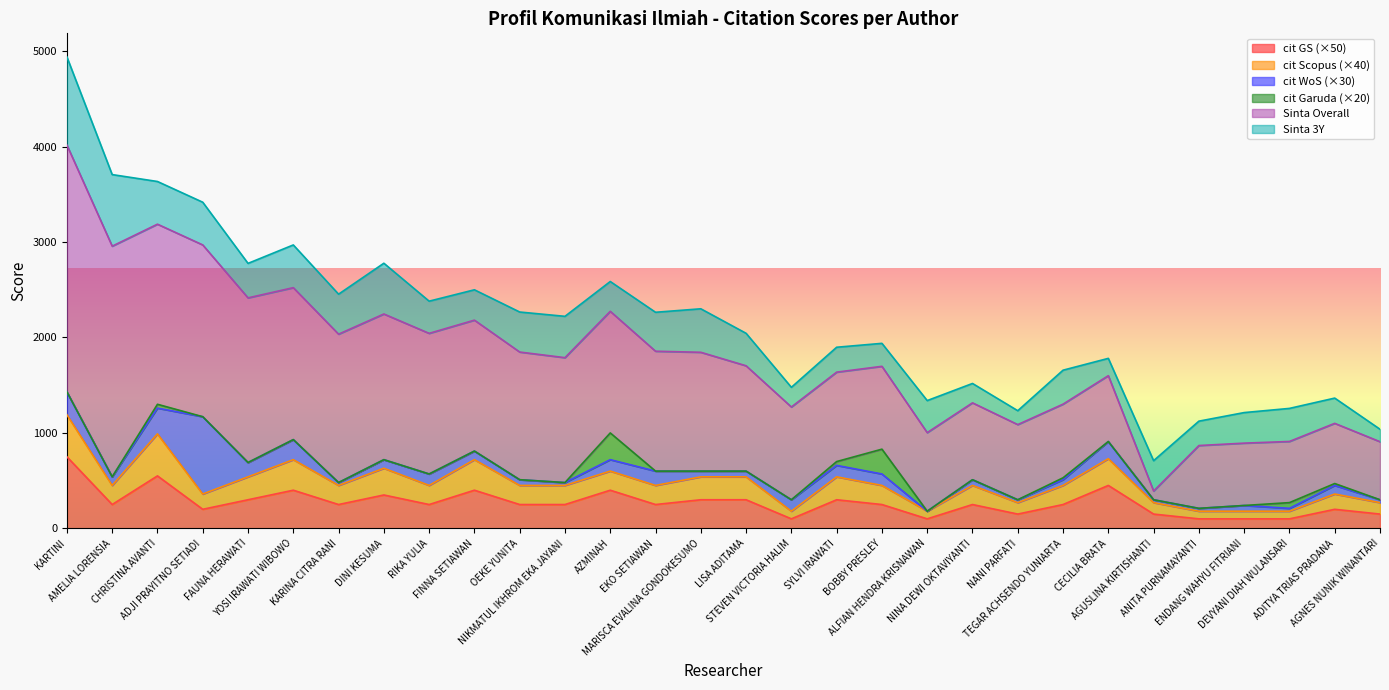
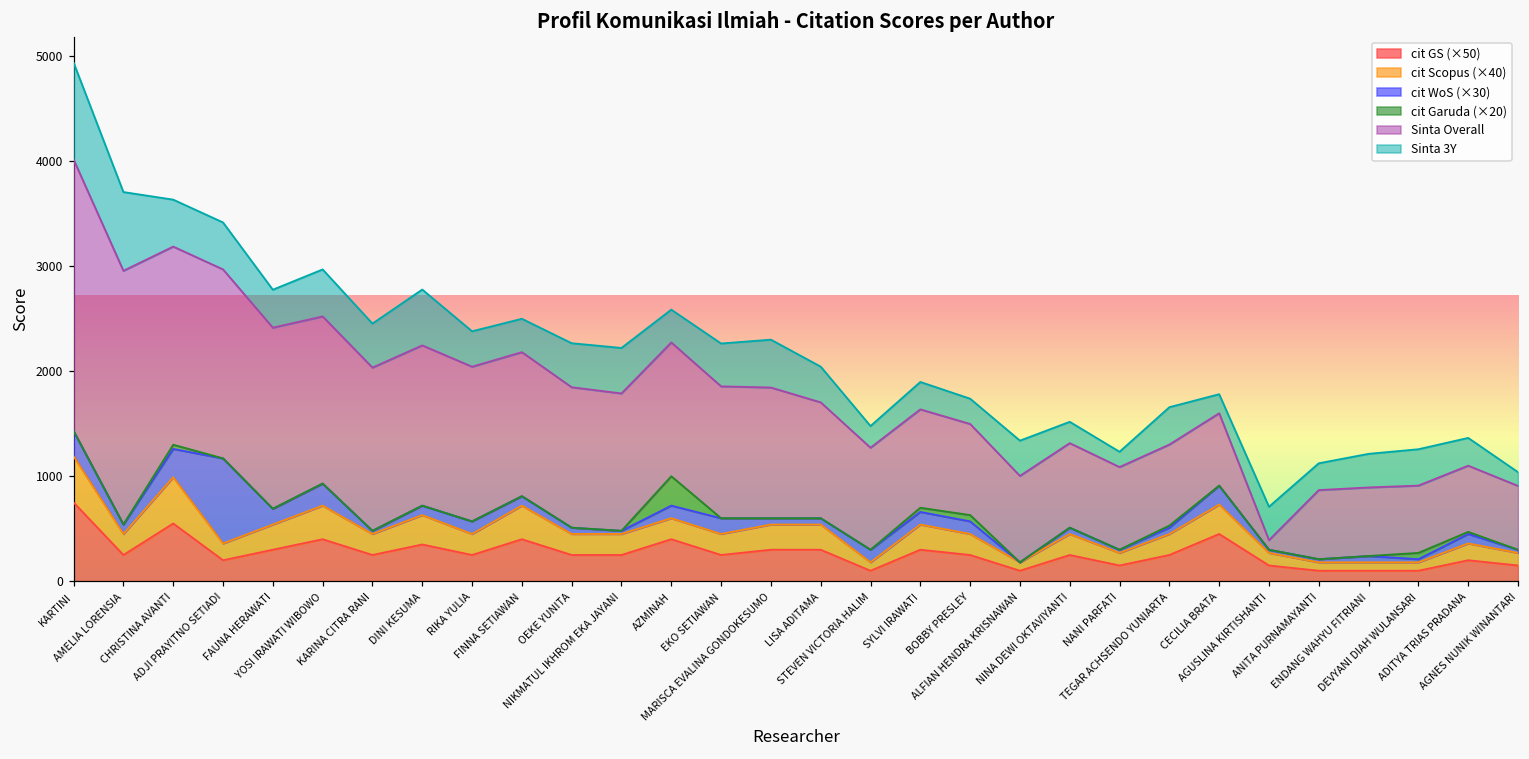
  {
    "cit GS (×50)": {
      "KARTINI": 800,
      "AMELIA LORENSIA": 300,
      "CHRISTINA AVANTI": 600,
      "ADJI PRAYITNO SETIADI": 200,
      "FAUNA HERAWATI": 300,
      "YOSI IRAWATI WIBOWO": 400,
      "KARINA CITRA RANI": 300,
      "DINI KESUMA": 400,
      "RIKA YULIA": 300,
      "FINNA SETIAWAN": 400,
      "OEKE YUNITA": 300,
      "NIKMATUL IKHROM EKA JAYANI": 300,
      "AZMINAH": 400,
      "EKO SETIAWAN": 300,
      "MARISCA EVALINA GONDOKESUMO": 300,
      "LISA ADITAMA": 300,
      "STEVEN VICTORIA HALIM": 100,
      "SYLVI IRAWATI": 300,
      "BOBBY PRESLEY": 300,
      "ALFIAN HENDRA KRISNAWAN": 100,
      "NINA DEWI OKTAVIYANTI": 300,
      "NANI PARFATI": 200,
      "TEGAR ACHSENDO YUNIARTA": 300,
      "CECILIA BRATA": 500,
      "AGUSLINA KIRTISHANTI": 200,
      "ANITA PURNAMAYANTI": 100,
      "ENDANG WAHYU FITRIANI": 100,
      "DEVYANI DIAH WULANSARI": 100,
      "ADITYA TRIAS PRADANA": 200,
      "AGNES NUNIK WINANTARI": 200
    },
    "cit Scopus (×40)": {
      "KARTINI": 400,
      "AMELIA LORENSIA": 200,
      "CHRISTINA AVANTI": 400,
      "ADJI PRAYITNO SETIADI": 200,
      "FAUNA HERAWATI": 200,
      "YOSI IRAWATI WIBOWO": 300,
      "KARINA CITRA RANI": 200,
      "DINI KESUMA": 300,
      "RIKA YULIA": 200,
      "FINNA SETIAWAN": 300,
      "OEKE YUNITA": 200,
      "NIKMATUL IKHROM EKA JAYANI": 200,
      "AZMINAH": 200,
      "EKO SETIAWAN": 200,
      "MARISCA EVALINA GONDOKESUMO": 200,
      "LISA ADITAMA": 200,
      "STEVEN VICTORIA HALIM": 100,
      "SYLVI IRAWATI": 200,
      "BOBBY PRESLEY": 200,
      "NINA DEWI OKTAVIYANTI": 200,
      "NANI PARFATI": 100,
      "TEGAR ACHSENDO YUNIARTA": 200,
      "CECILIA BRATA": 300,
      "AGUSLINA KIRTISHANTI": 100,
      "ANITA PURNAMAYANTI": 100,
      "ENDANG WAHYU FITRIANI": 100,
      "DEVYANI DIAH WULANSARI": 100,
      "ADITYA TRIAS PRADANA": 200,
      "AGNES NUNIK WINANTARI": 100
    },
    "cit WoS (×30)": {
      "CHRISTINA AVANTI": 300,
      "AZMINAH": 100,
      "SYLVI IRAWATI": 100,
      "BOBBY PRESLEY": 100,
      "DEVYANI DIAH WULANSARI": 0
    },
    "cit Garuda (×20)": {
      "CHRISTINA AVANTI": 0,
      "AZMINAH": 300,
      "SYLVI IRAWATI": 0,
-     "BOBBY PRESLEY": 300,
+     "BOBBY PRESLEY": 100,
      "DEVYANI DIAH WULANSARI": 100
    },
    "Sinta Overall": {
      "KARTINI": 2600,
      "AMELIA LORENSIA": 2400,
      "CHRISTINA AVANTI": 1900,
      "ADJI PRAYITNO SETIADI": 1800,
      "FAUNA HERAWATI": 1700,
      "YOSI IRAWATI WIBOWO": 1600,
      "KARINA CITRA RANI": 1600,
      "DINI KESUMA": 1500,
      "RIKA YULIA": 1500,
      "FINNA SETIAWAN": 1400,
      "OEKE YUNITA": 1300,
      "NIKMATUL IKHROM EKA JAYANI": 1300,
      "AZMINAH": 1300,
      "EKO SETIAWAN": 1300,
      "MARISCA EVALINA GONDOKESUMO": 1200,
      "LISA ADITAMA": 1100,
      "STEVEN VICTORIA HALIM": 1000,
      "SYLVI IRAWATI": 900,
      "BOBBY PRESLEY": 900,
      "ALFIAN HENDRA KRISNAWAN": 800,
      "NINA DEWI OKTAVIYANTI": 800,
      "NANI PARFATI": 800,
      "TEGAR ACHSENDO YUNIARTA": 800,
      "CECILIA BRATA": 700,
      "AGUSLINA KIRTISHANTI": 100,
      "ANITA PURNAMAYANTI": 700,
      "ENDANG WAHYU FITRIANI": 700,
      "DEVYANI DIAH WULANSARI": 600,
      "ADITYA TRIAS PRADANA": 600,
      "AGNES NUNIK WINANTARI": 600
    },
    "Sinta 3Y": {
      "KARTINI": 900,
      "AMELIA LORENSIA": 700,
      "CHRISTINA AVANTI": 400,
      "ADJI PRAYITNO SETIADI": 400,
      "FAUNA HERAWATI": 400,
      "YOSI IRAWATI WIBOWO": 400,
      "KARINA CITRA RANI": 400,
      "DINI KESUMA": 500,
      "RIKA YULIA": 300,
      "FINNA SETIAWAN": 300,
      "OEKE YUNITA": 400,
      "NIKMATUL IKHROM EKA JAYANI": 400,
      "AZMINAH": 300,
      "EKO SETIAWAN": 400,
      "MARISCA EVALINA GONDOKESUMO": 500,
      "LISA ADITAMA": 300,
      "STEVEN VICTORIA HALIM": 200,
      "SYLVI IRAWATI": 300,
      "BOBBY PRESLEY": 200,
      "ALFIAN HENDRA KRISNAWAN": 300,
      "NINA DEWI OKTAVIYANTI": 200,
      "NANI PARFATI": 100,
      "TEGAR ACHSENDO YUNIARTA": 400,
      "CECILIA BRATA": 200,
      "AGUSLINA KIRTISHANTI": 300,
      "ANITA PURNAMAYANTI": 300,
      "ENDANG WAHYU FITRIANI": 300,
      "DEVYANI DIAH WULANSARI": 300,
      "ADITYA TRIAS PRADANA": 300,
      "AGNES NUNIK WINANTARI": 100
    }
  }
